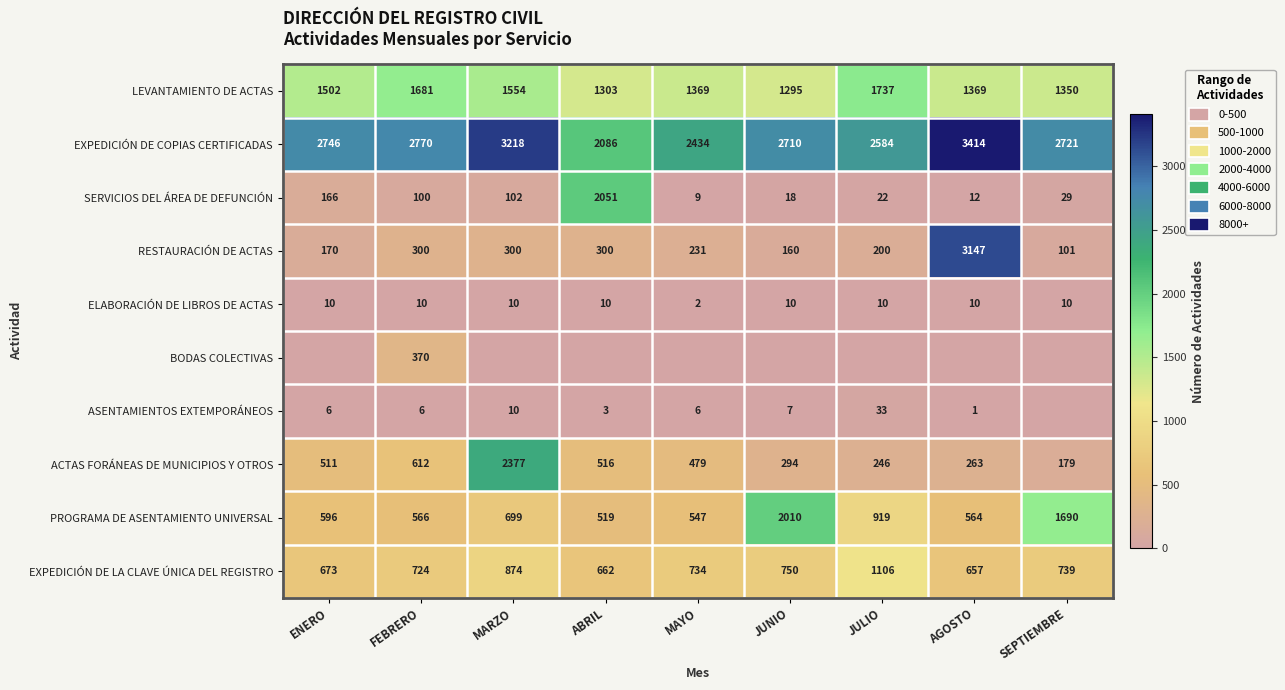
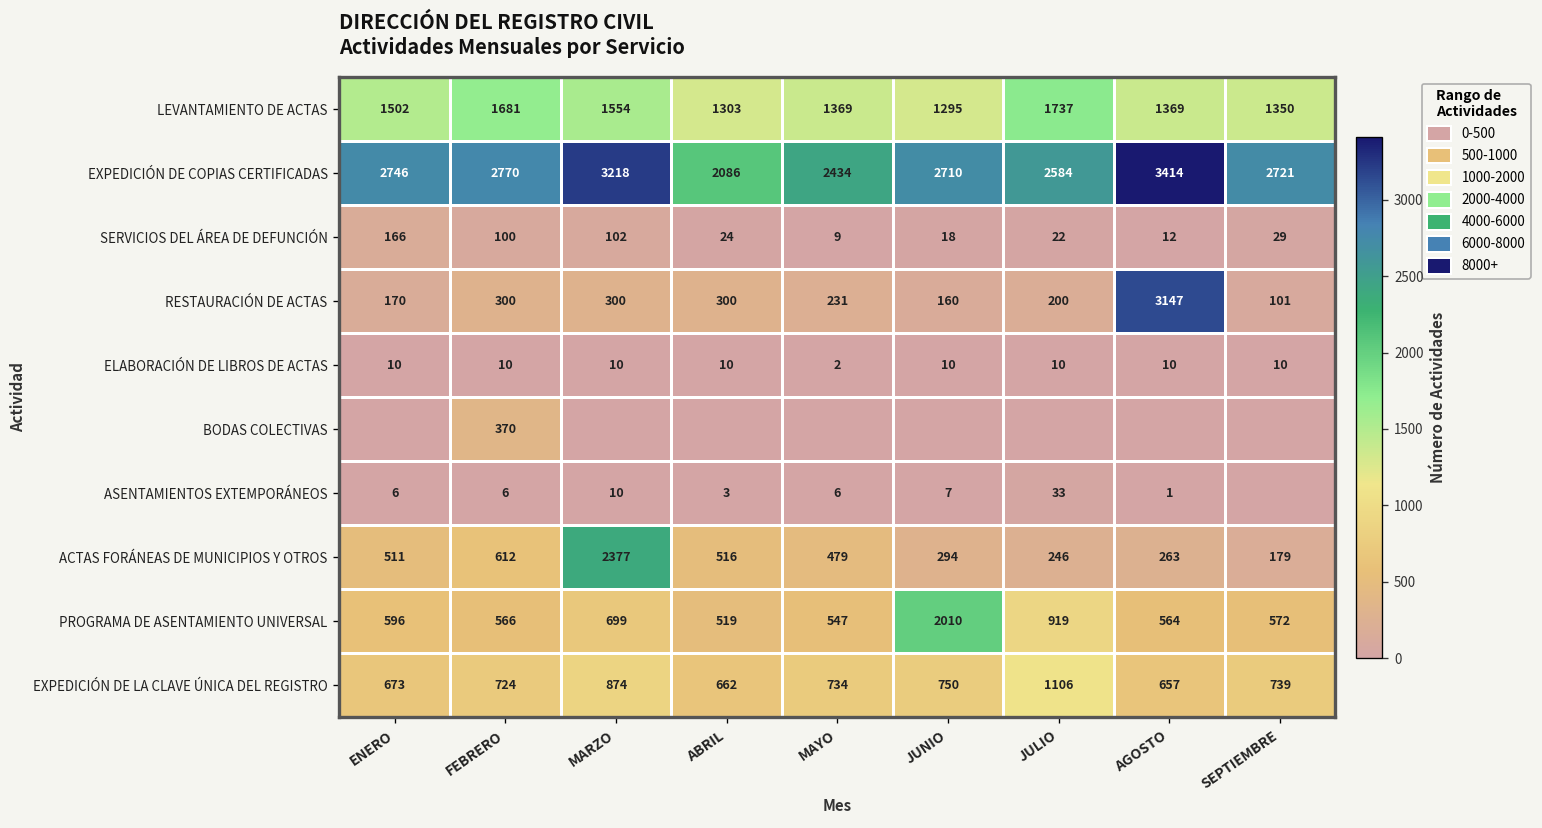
  {
    "LEVANTAMIENTO DE ACTAS": {
      "ENERO": 1502,
      "FEBRERO": 1681,
      "MARZO": 1554,
      "ABRIL": 1303,
      "MAYO": 1369,
      "JUNIO": 1295,
      "JULIO": 1737,
      "AGOSTO": 1369,
      "SEPTIEMBRE": 1350
    },
    "EXPEDICIÓN DE COPIAS CERTIFICADAS": {
      "ENERO": 2746,
      "FEBRERO": 2770,
      "MARZO": 3218,
      "ABRIL": 2086,
      "MAYO": 2434,
      "JUNIO": 2710,
      "JULIO": 2584,
      "AGOSTO": 3414,
      "SEPTIEMBRE": 2721
    },
    "SERVICIOS DEL ÁREA DE DEFUNCIÓN": {
      "ENERO": 166,
      "FEBRERO": 100,
      "MARZO": 102,
-     "ABRIL": 2051,
+     "ABRIL": 24,
      "MAYO": 9,
      "JUNIO": 18,
      "JULIO": 22,
      "AGOSTO": 12,
      "SEPTIEMBRE": 29
    },
    "RESTAURACIÓN DE ACTAS": {
      "ENERO": 170,
      "FEBRERO": 300,
      "MARZO": 300,
      "ABRIL": 300,
      "MAYO": 231,
      "JUNIO": 160,
      "JULIO": 200,
      "AGOSTO": 3147,
      "SEPTIEMBRE": 101
    },
    "ELABORACIÓN DE LIBROS DE ACTAS": {
      "ENERO": 10,
      "FEBRERO": 10,
      "MARZO": 10,
      "ABRIL": 10,
      "MAYO": 2,
      "JUNIO": 10,
      "JULIO": 10,
      "AGOSTO": 10,
      "SEPTIEMBRE": 10
    },
    "BODAS COLECTIVAS": {
      "FEBRERO": 370
    },
    "ASENTAMIENTOS EXTEMPORÁNEOS": {
      "ENERO": 6,
      "FEBRERO": 6,
      "MARZO": 10,
      "ABRIL": 3,
      "MAYO": 6,
      "JUNIO": 7,
      "JULIO": 33,
      "AGOSTO": 1
    },
    "ACTAS FORÁNEAS DE MUNICIPIOS Y OTROS": {
      "ENERO": 511,
      "FEBRERO": 612,
      "MARZO": 2377,
      "ABRIL": 516,
      "MAYO": 479,
      "JUNIO": 294,
      "JULIO": 246,
      "AGOSTO": 263,
      "SEPTIEMBRE": 179
    },
    "PROGRAMA DE ASENTAMIENTO UNIVERSAL": {
      "ENERO": 596,
      "FEBRERO": 566,
      "MARZO": 699,
      "ABRIL": 519,
      "MAYO": 547,
      "JUNIO": 2010,
      "JULIO": 919,
      "AGOSTO": 564,
-     "SEPTIEMBRE": 1690
+     "SEPTIEMBRE": 572
    },
    "EXPEDICIÓN DE LA CLAVE ÚNICA DEL REGISTRO": {
      "ENERO": 673,
      "FEBRERO": 724,
      "MARZO": 874,
      "ABRIL": 662,
      "MAYO": 734,
      "JUNIO": 750,
      "JULIO": 1106,
      "AGOSTO": 657,
      "SEPTIEMBRE": 739
    }
  }
